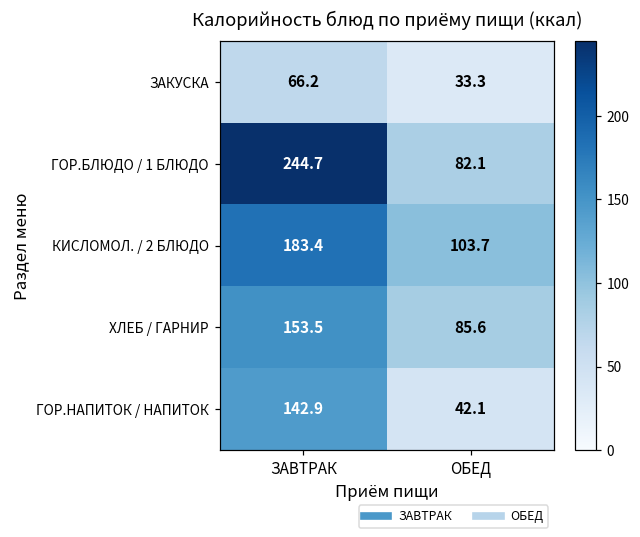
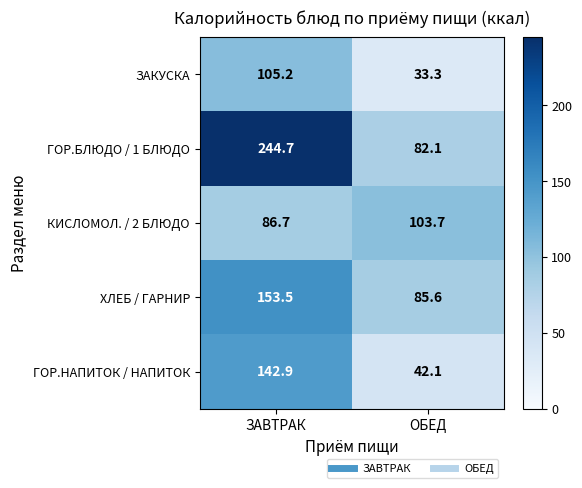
  {
    "ЗАКУСКА": {
-     "ЗАВТРАК": 66.2,
+     "ЗАВТРАК": 105.2,
      "ОБЕД": 33.3
    },
    "ГОР.БЛЮДО / 1 БЛЮДО": {
      "ЗАВТРАК": 244.7,
      "ОБЕД": 82.1
    },
    "КИСЛОМОЛ. / 2 БЛЮДО": {
-     "ЗАВТРАК": 183.4,
+     "ЗАВТРАК": 86.7,
      "ОБЕД": 103.7
    },
    "ХЛЕБ / ГАРНИР": {
      "ЗАВТРАК": 153.5,
      "ОБЕД": 85.6
    },
    "ГОР.НАПИТОК / НАПИТОК": {
      "ЗАВТРАК": 142.9,
      "ОБЕД": 42.1
    }
  }
